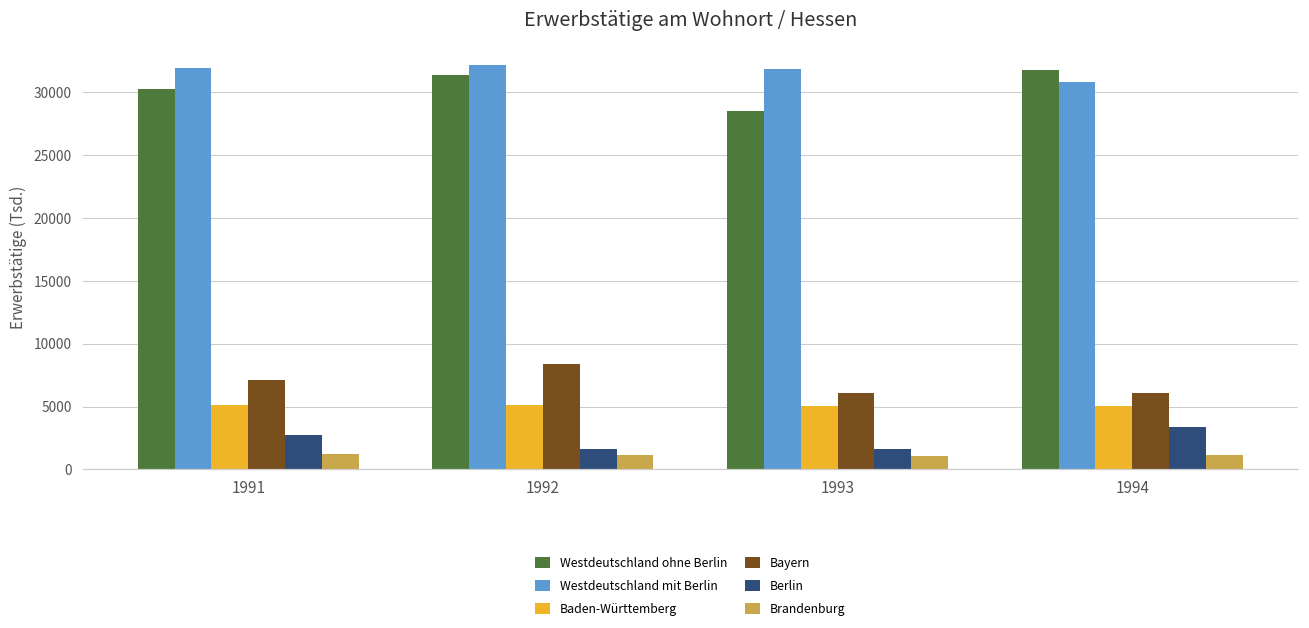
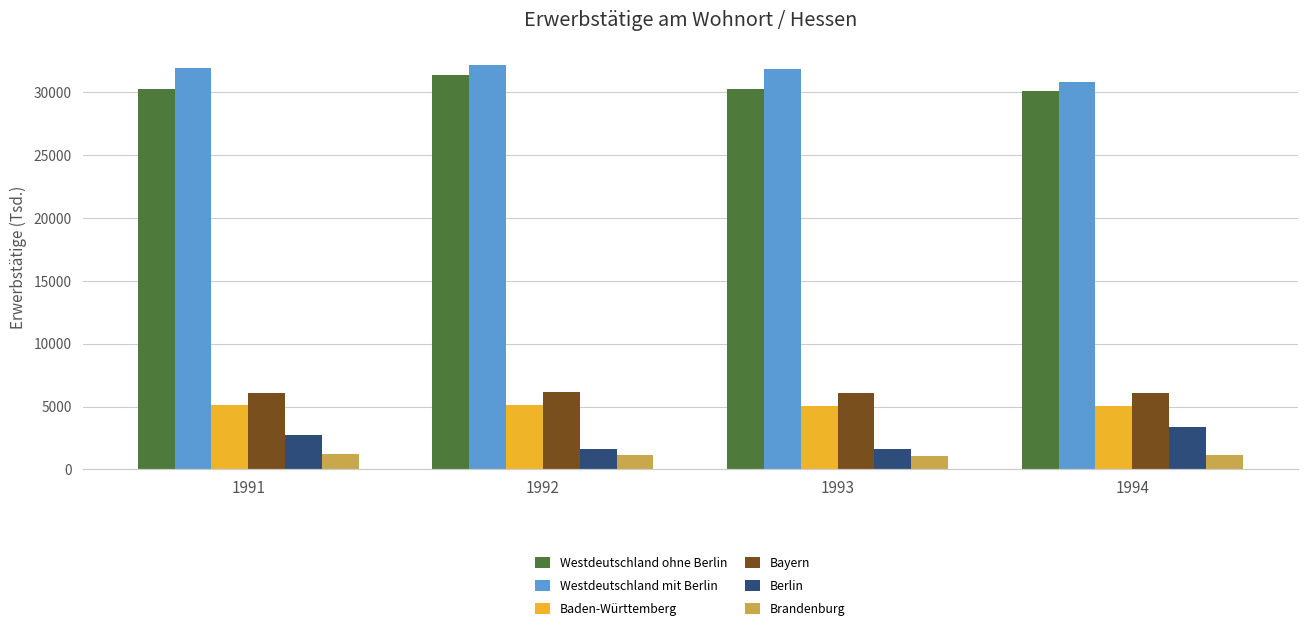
  {
    "Westdeutschland ohne Berlin": {
      "1991": 30300,
      "1992": 31400,
-     "1993": 28500,
-     "1994": 31700
+     "1993": 30200,
+     "1994": 30100
    },
    "Westdeutschland mit Berlin": {
      "1991": 31900,
      "1992": 32200,
      "1993": 31800,
      "1994": 30800
    },
    "Bayern": {
-     "1991": 7100,
-     "1992": 8400,
+     "1991": 6100,
+     "1992": 6100,
      "1993": 6100,
      "1994": 6100
    },
    "Berlin": {
      "1991": 2700,
      "1992": 1600,
      "1993": 1600,
      "1994": 3300
    }
  }
